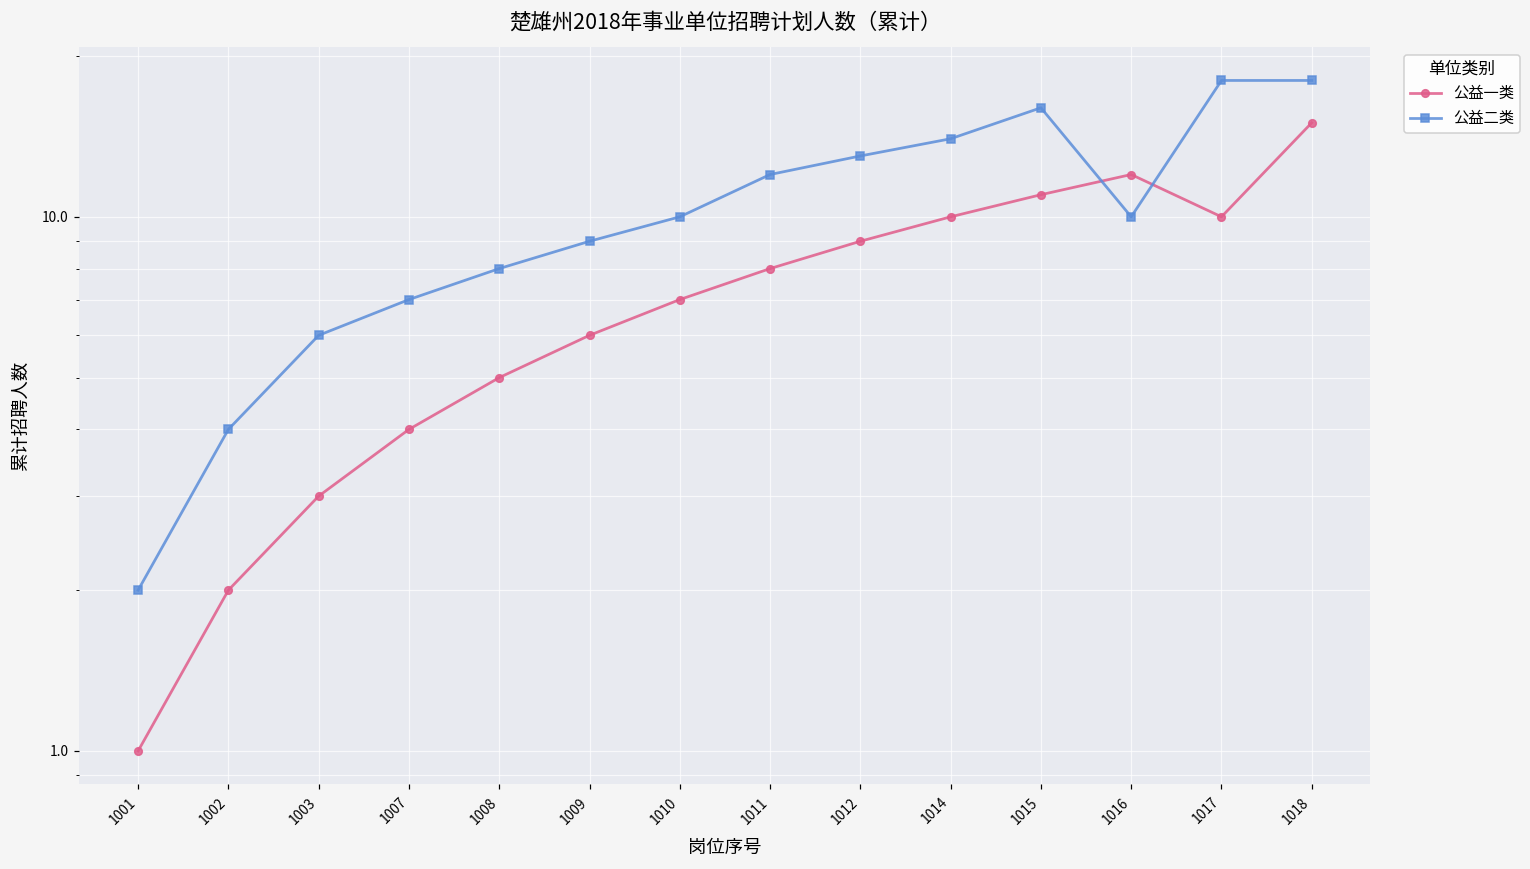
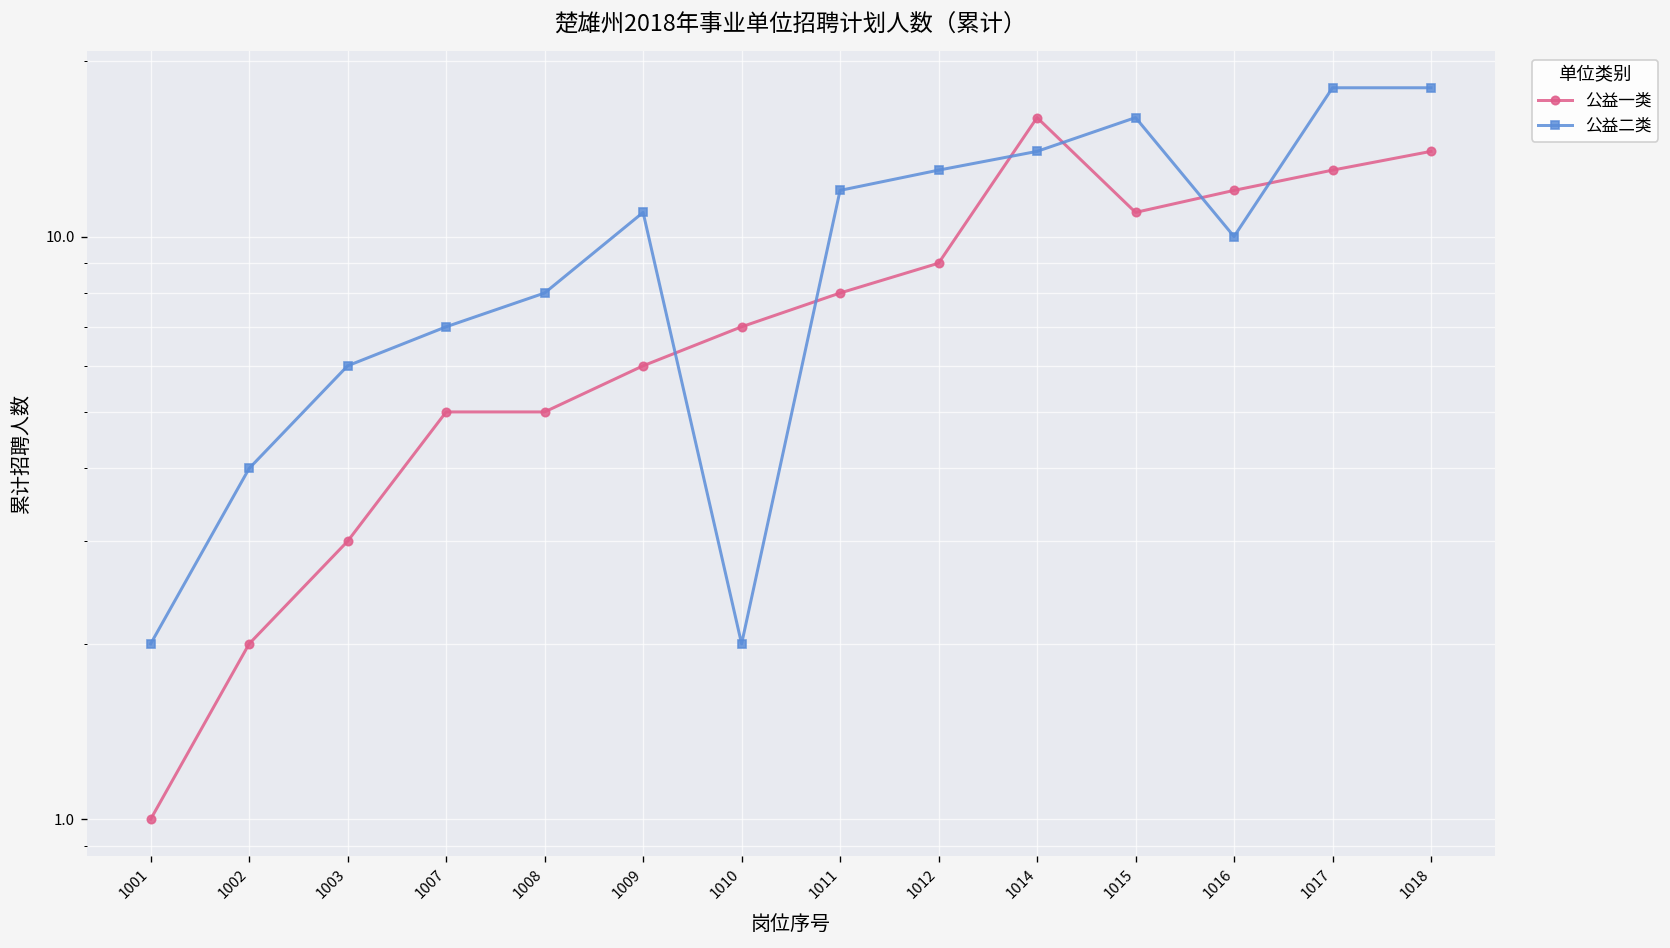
  {
    "公益一类": {
      "1001": 1,
      "1002": 2,
      "1003": 3,
-     "1007": 4,
+     "1007": 5,
      "1008": 5,
      "1009": 6,
      "1010": 7,
      "1011": 8,
      "1012": 9,
-     "1014": 10,
+     "1014": 16,
      "1015": 11,
      "1016": 12,
-     "1017": 10,
-     "1018": 15
+     "1017": 13,
+     "1018": 14
    },
    "公益二类": {
      "1001": 2,
      "1002": 4,
      "1003": 6,
      "1007": 7,
      "1008": 8,
-     "1009": 9,
-     "1010": 10,
+     "1009": 11,
+     "1010": 2,
      "1011": 12,
      "1012": 13,
      "1014": 14,
      "1015": 16,
      "1016": 10,
      "1017": 18,
      "1018": 18
    }
  }
